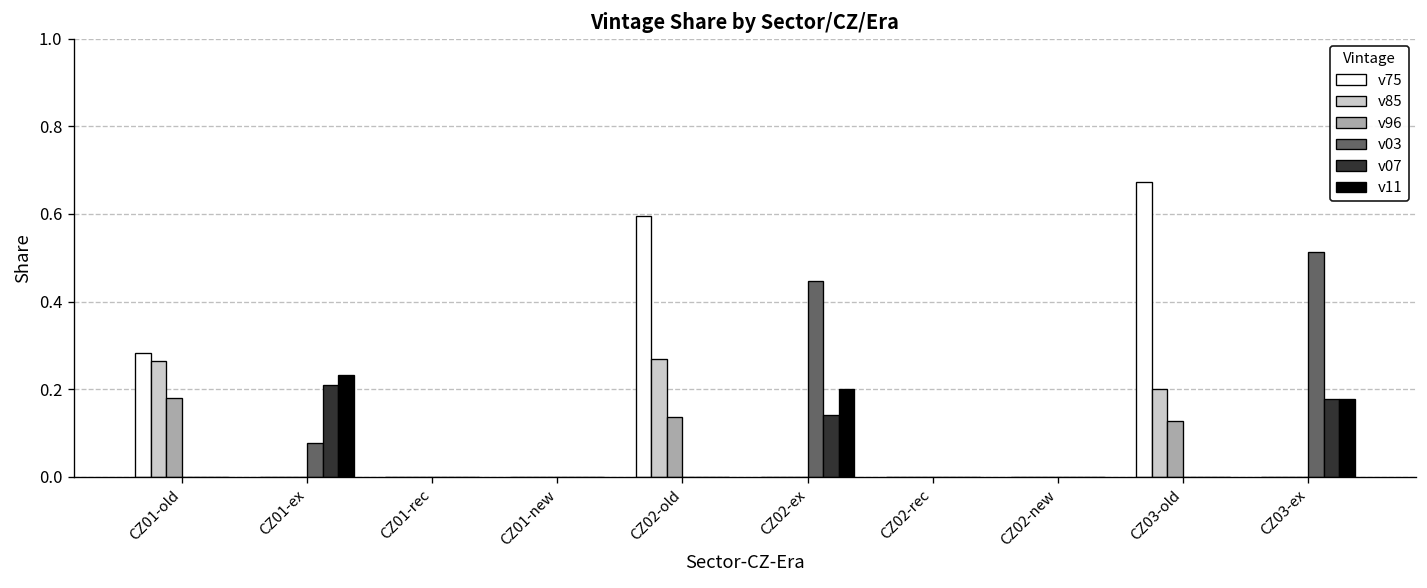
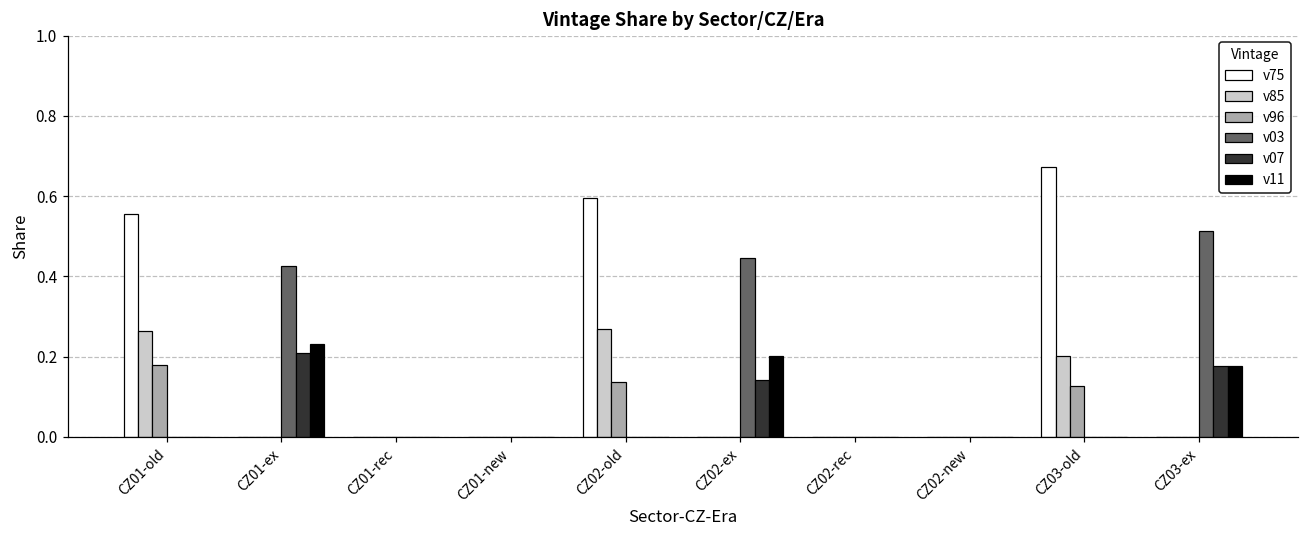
  {
    "v75": {
-     "CZ01-old": 0.28,
+     "CZ01-old": 0.56,
      "CZ01-ex": 0.00,
      "CZ01-rec": 0.00,
      "CZ01-new": 0.00,
      "CZ02-old": 0.60,
      "CZ02-ex": 0.00,
      "CZ02-rec": 0.00,
      "CZ02-new": 0.00,
      "CZ03-old": 0.67,
      "CZ03-ex": 0.00
    },
    "v03": {
      "CZ01-old": 0.00,
-     "CZ01-ex": 0.08,
+     "CZ01-ex": 0.43,
      "CZ01-rec": 0.00,
      "CZ01-new": 0.00,
      "CZ02-old": 0.00,
      "CZ02-ex": 0.45,
      "CZ02-rec": 0.00,
      "CZ02-new": 0.00,
      "CZ03-old": 0.00,
      "CZ03-ex": 0.51
    },
    "v07": {
      "CZ01-old": 0.00,
      "CZ01-ex": 0.21,
      "CZ01-rec": 0.00,
      "CZ01-new": 0.00,
      "CZ02-old": 0.00,
      "CZ02-ex": 0.14,
      "CZ02-rec": 0.00,
      "CZ02-new": 0.00,
      "CZ03-old": 0.00,
      "CZ03-ex": 0.18
    },
    "v11": {
      "CZ01-old": 0.00,
      "CZ01-ex": 0.23,
      "CZ01-rec": 0.00,
      "CZ01-new": 0.00,
      "CZ02-old": 0.00,
      "CZ02-ex": 0.20,
      "CZ02-rec": 0.00,
      "CZ02-new": 0.00,
      "CZ03-old": 0.00,
      "CZ03-ex": 0.18
    }
  }
